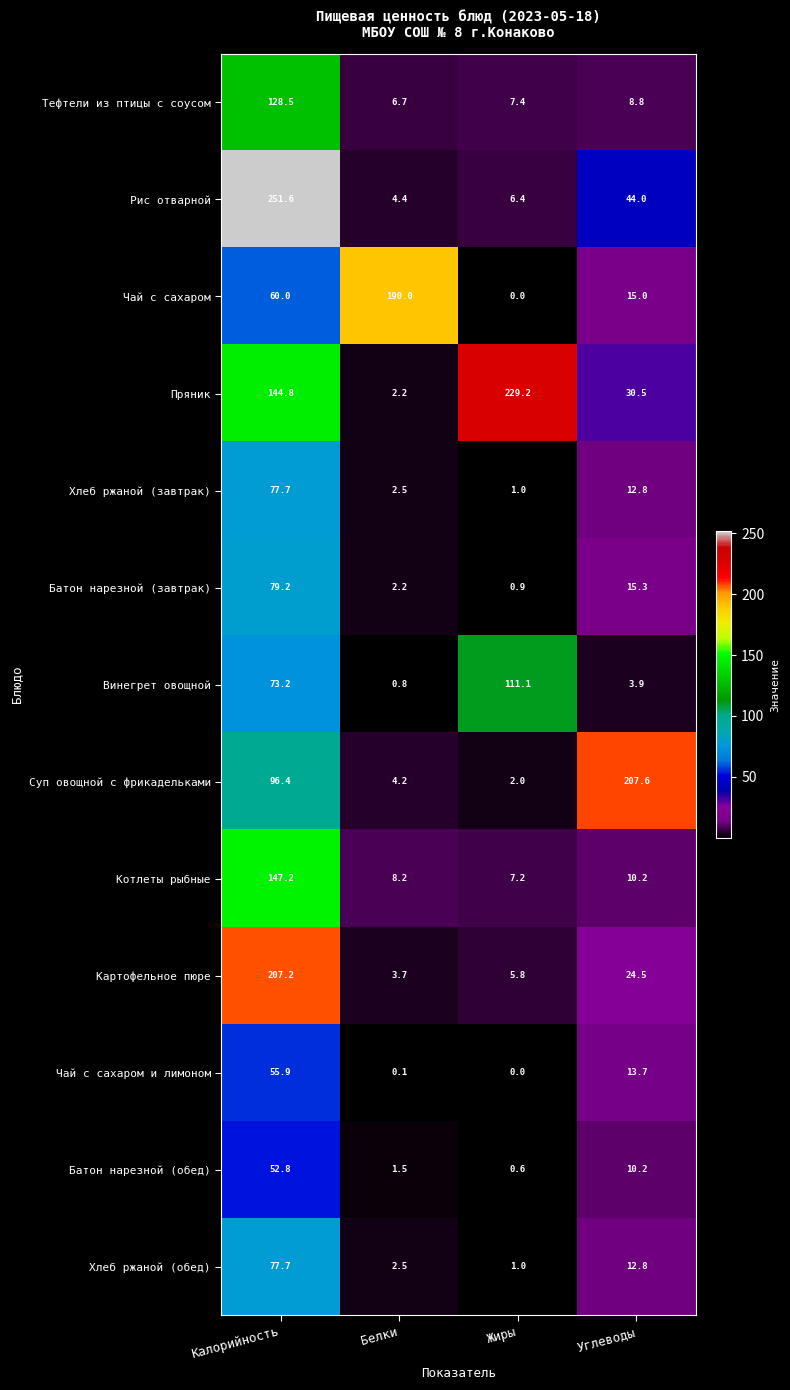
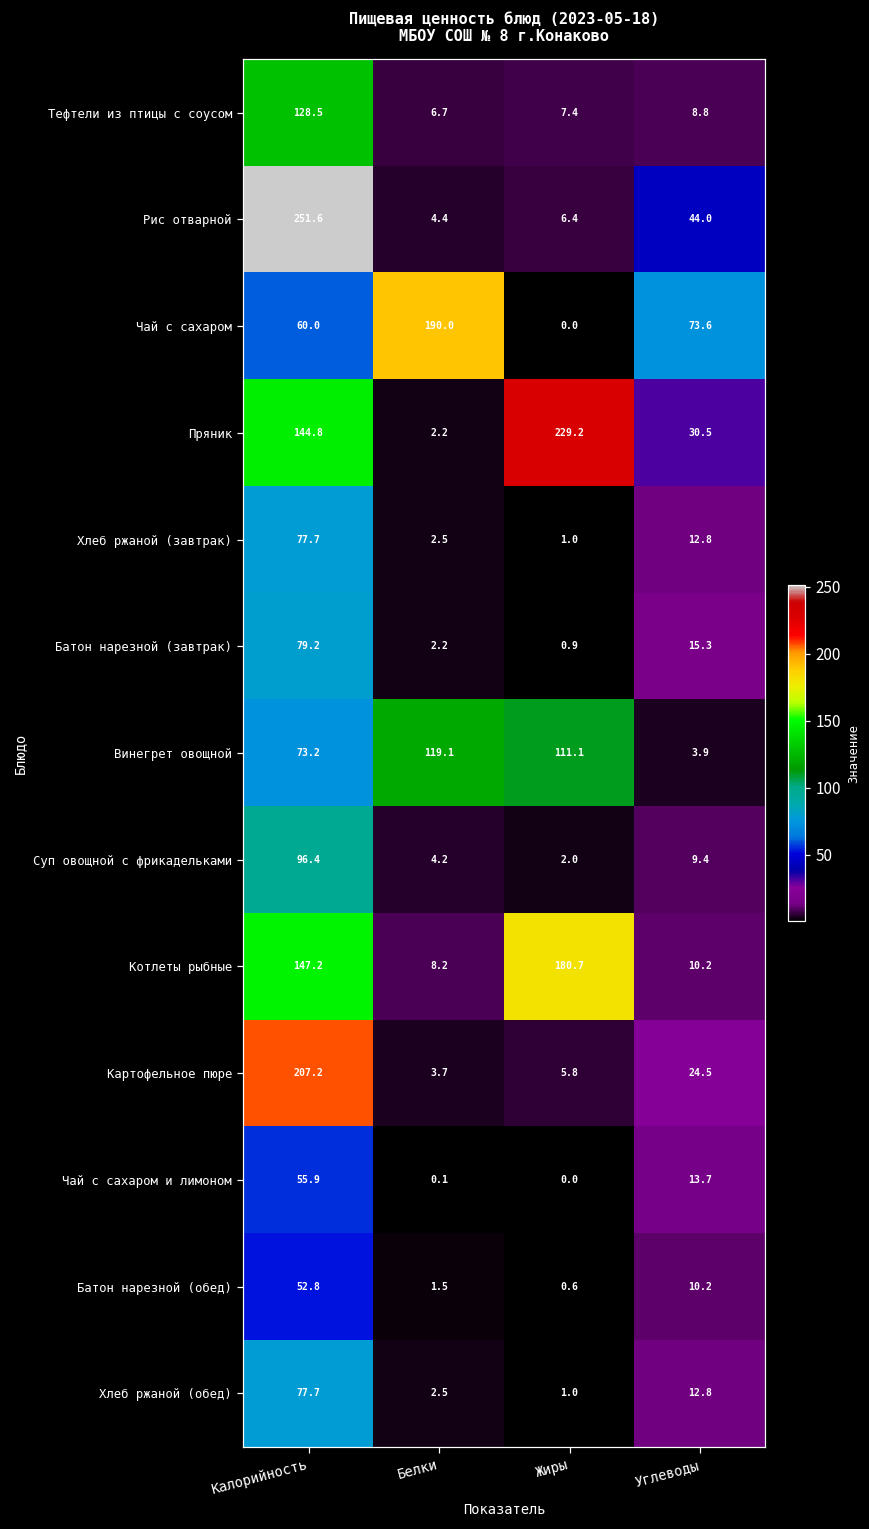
  {
    "Тефтели из птицы с соусом": {
      "Калорийность": 128.5,
      "Белки": 6.7,
      "Жиры": 7.4,
      "Углеводы": 8.8
    },
    "Рис отварной": {
      "Калорийность": 251.6,
      "Белки": 4.4,
      "Жиры": 6.4,
      "Углеводы": 44.0
    },
    "Чай с сахаром": {
      "Калорийность": 60.0,
      "Белки": 190.0,
      "Жиры": 0.0,
-     "Углеводы": 15.0
+     "Углеводы": 73.6
    },
    "Пряник": {
      "Калорийность": 144.8,
      "Белки": 2.2,
      "Жиры": 229.2,
      "Углеводы": 30.5
    },
    "Хлеб ржаной (завтрак)": {
      "Калорийность": 77.7,
      "Белки": 2.5,
      "Жиры": 1.0,
      "Углеводы": 12.8
    },
    "Батон нарезной (завтрак)": {
      "Калорийность": 79.2,
      "Белки": 2.2,
      "Жиры": 0.9,
      "Углеводы": 15.3
    },
    "Винегрет овощной": {
      "Калорийность": 73.2,
-     "Белки": 0.8,
+     "Белки": 119.1,
      "Жиры": 111.1,
      "Углеводы": 3.9
    },
    "Суп овощной с фрикадельками": {
      "Калорийность": 96.4,
      "Белки": 4.2,
      "Жиры": 2.0,
-     "Углеводы": 207.6
+     "Углеводы": 9.4
    },
    "Котлеты рыбные": {
      "Калорийность": 147.2,
      "Белки": 8.2,
-     "Жиры": 7.2,
+     "Жиры": 180.7,
      "Углеводы": 10.2
    },
    "Картофельное пюре": {
      "Калорийность": 207.2,
      "Белки": 3.7,
      "Жиры": 5.8,
      "Углеводы": 24.5
    },
    "Чай с сахаром и лимоном": {
      "Калорийность": 55.9,
      "Белки": 0.1,
      "Жиры": 0.0,
      "Углеводы": 13.7
    },
    "Батон нарезной (обед)": {
      "Калорийность": 52.8,
      "Белки": 1.5,
      "Жиры": 0.6,
      "Углеводы": 10.2
    },
    "Хлеб ржаной (обед)": {
      "Калорийность": 77.7,
      "Белки": 2.5,
      "Жиры": 1.0,
      "Углеводы": 12.8
    }
  }
